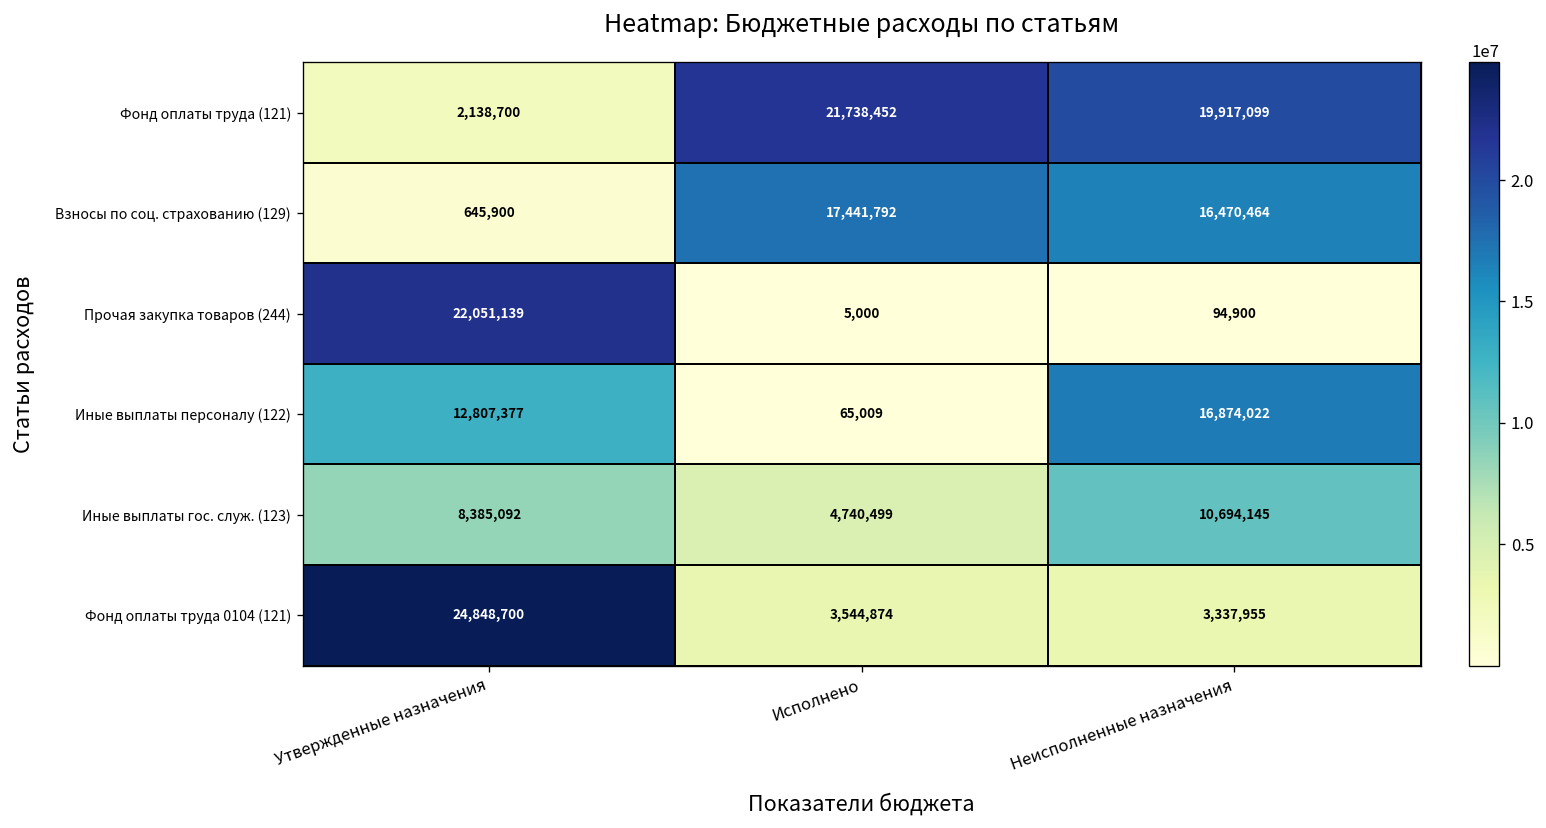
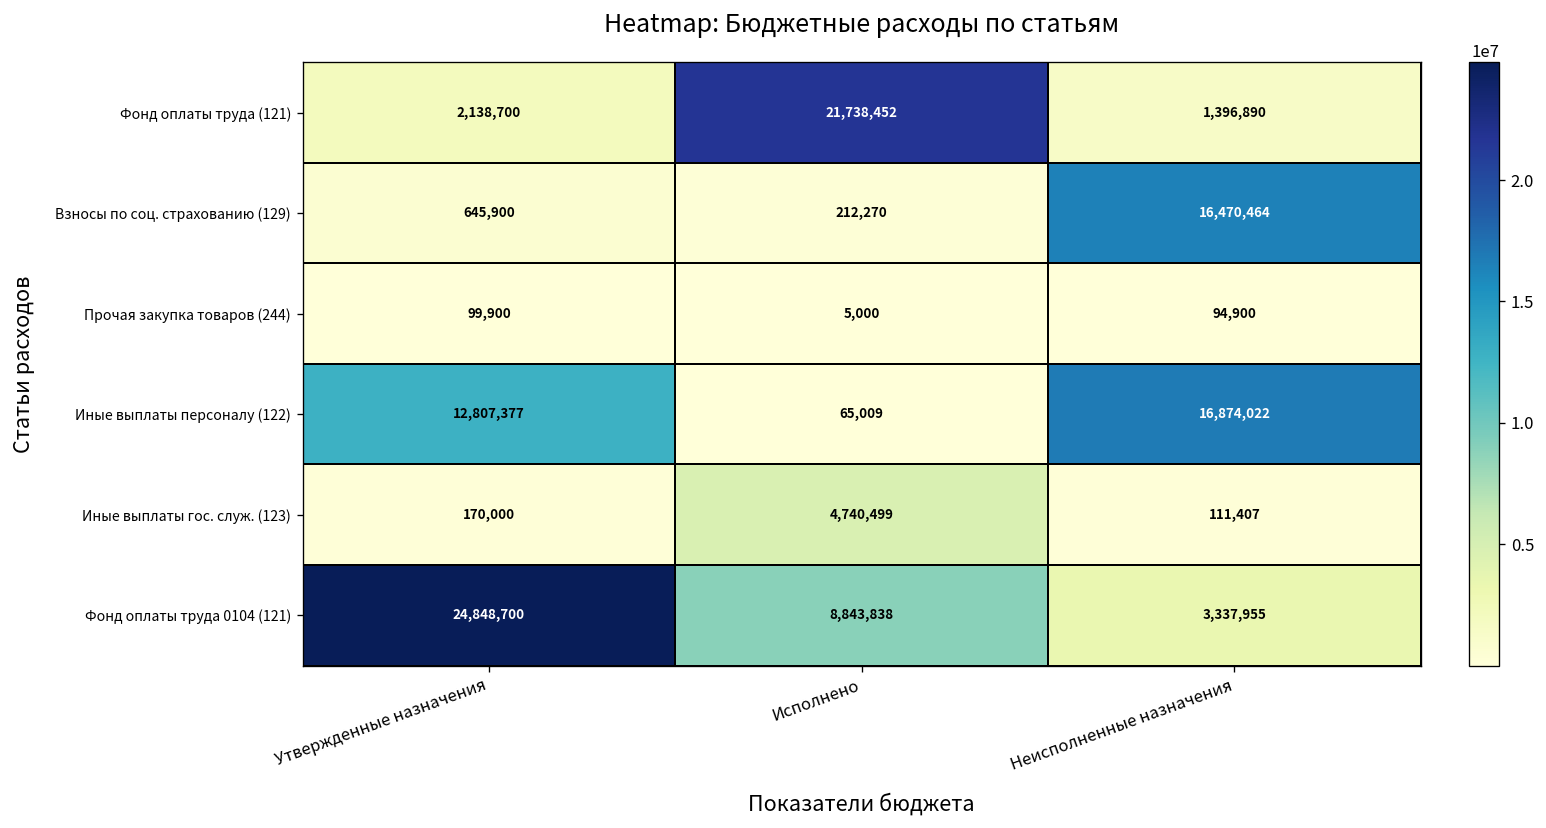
  {
    "Фонд оплаты труда (121)": {
      "Утвержденные назначения": "2,138,700",
      "Исполнено": "21,738,452",
-     "Неисполненные назначения": "19,917,099"
+     "Неисполненные назначения": "1,396,890"
    },
    "Взносы по соц. страхованию (129)": {
      "Утвержденные назначения": "645,900",
-     "Исполнено": "17,441,792",
+     "Исполнено": "212,270",
      "Неисполненные назначения": "16,470,464"
    },
    "Прочая закупка товаров (244)": {
-     "Утвержденные назначения": "22,051,139",
+     "Утвержденные назначения": "99,900",
      "Исполнено": "5,000",
      "Неисполненные назначения": "94,900"
    },
    "Иные выплаты персоналу (122)": {
      "Утвержденные назначения": "12,807,377",
      "Исполнено": "65,009",
      "Неисполненные назначения": "16,874,022"
    },
    "Иные выплаты гос. служ. (123)": {
-     "Утвержденные назначения": "8,385,092",
+     "Утвержденные назначения": "170,000",
      "Исполнено": "4,740,499",
-     "Неисполненные назначения": "10,694,145"
+     "Неисполненные назначения": "111,407"
    },
    "Фонд оплаты труда 0104 (121)": {
      "Утвержденные назначения": "24,848,700",
-     "Исполнено": "3,544,874",
+     "Исполнено": "8,843,838",
      "Неисполненные назначения": "3,337,955"
    }
  }
